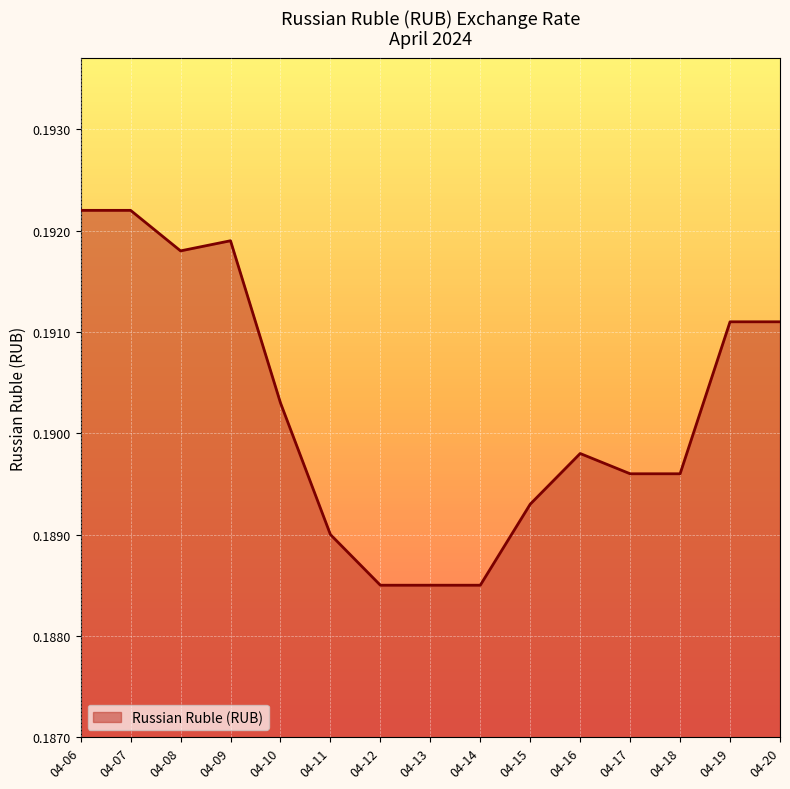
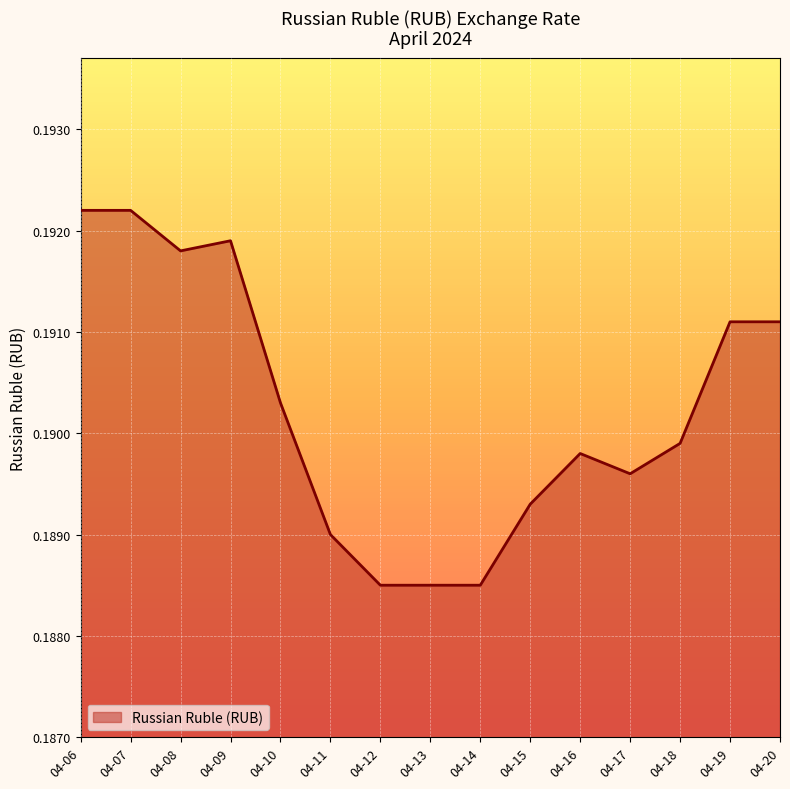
  {
    "04-06": 0.1922,
    "04-07": 0.1922,
    "04-08": 0.1918,
    "04-09": 0.1919,
    "04-10": 0.1903,
    "04-11": 0.1890,
    "04-12": 0.1885,
    "04-13": 0.1885,
    "04-14": 0.1885,
    "04-15": 0.1893,
    "04-16": 0.1898,
    "04-17": 0.1896,
-   "04-18": 0.1896,
+   "04-18": 0.1899,
    "04-19": 0.1911,
    "04-20": 0.1911
  }
